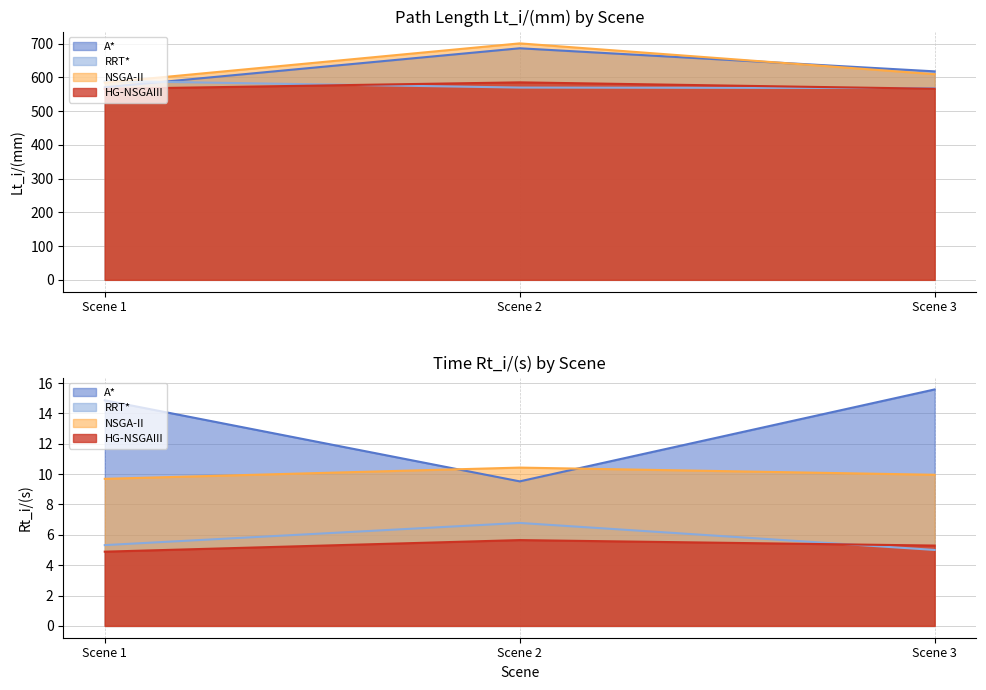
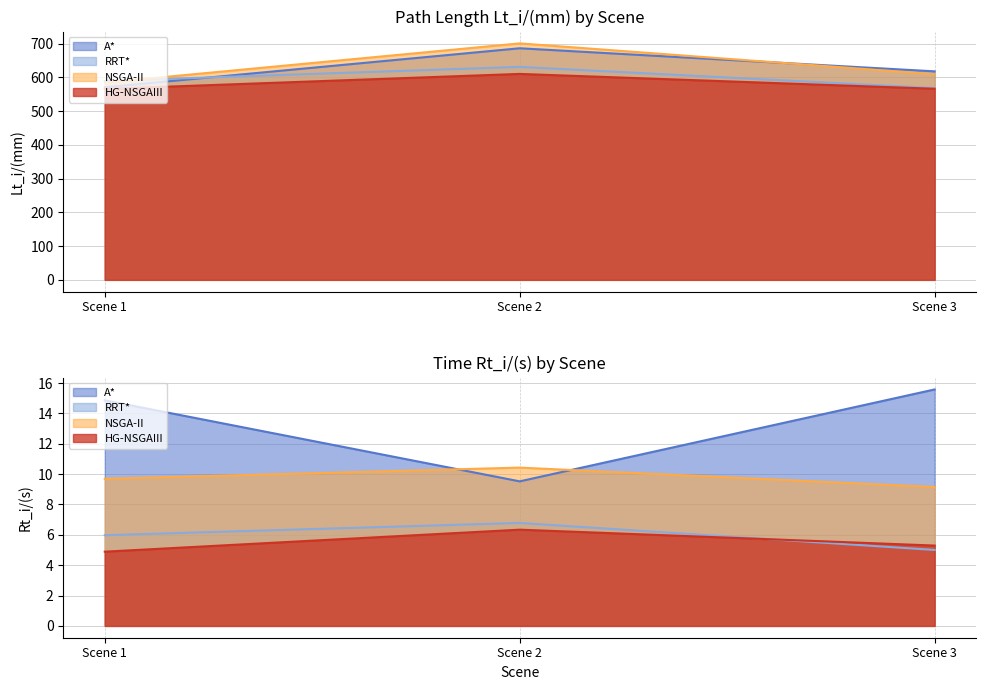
  {
    "Path Length Lt_i/(mm) by Scene": {
      "A*": {
        "Scene 2": 690,
        "Scene 3": 620
      },
      "RRT*": {
-       "Scene 2": 570
+       "Scene 2": 630
      },
      "NSGA-II": {
        "Scene 2": 700,
        "Scene 3": 610
      },
      "HG-NSGAIII": {
-       "Scene 2": 590
+       "Scene 2": 610
      }
    },
    "Time Rt_i/(s) by Scene": {
      "A*": {
        "Scene 2": 9.5,
        "Scene 3": 15.6
      },
      "RRT*": {
-       "Scene 1": 5.3,
+       "Scene 1": 6.0,
        "Scene 2": 6.8,
        "Scene 3": 5.0
      },
      "NSGA-II": {
        "Scene 1": 9.7,
        "Scene 2": 10.4,
-       "Scene 3": 10.0
+       "Scene 3": 9.2
      },
      "HG-NSGAIII": {
        "Scene 1": 4.9,
-       "Scene 2": 5.7,
+       "Scene 2": 6.3,
        "Scene 3": 5.3
      }
    }
  }
